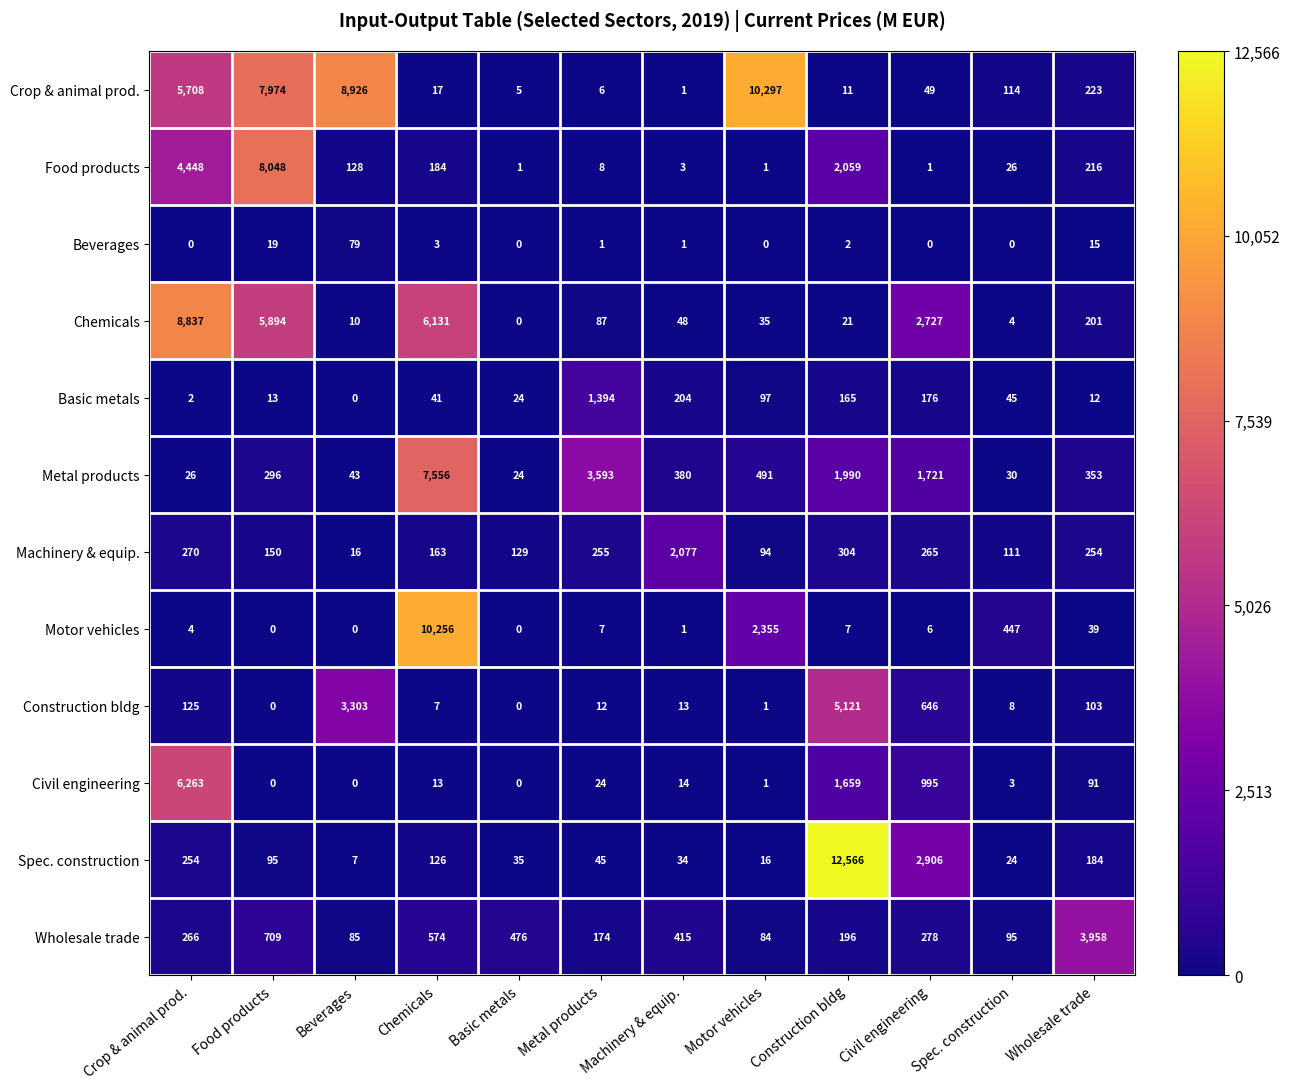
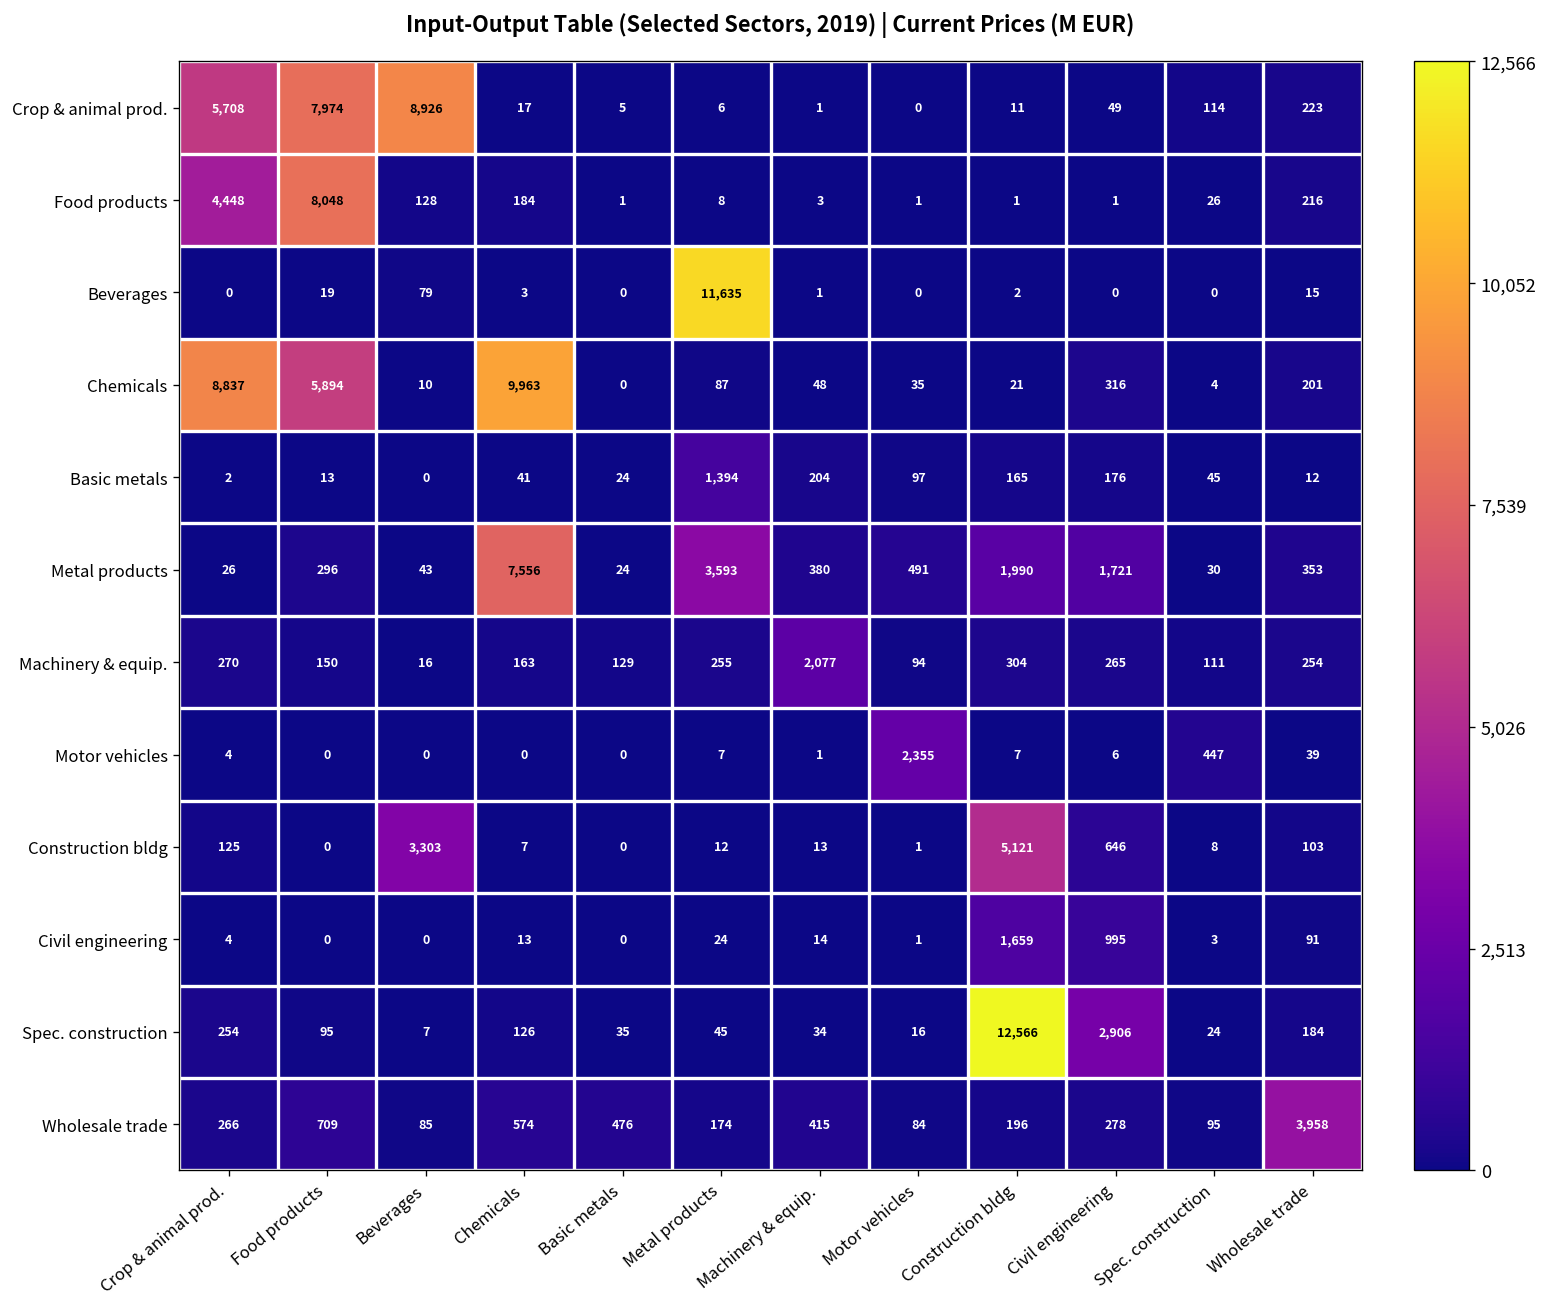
  {
    "Crop & animal prod.": {
      "Crop & animal prod.": "5,708",
      "Food products": "7,974",
      "Beverages": "8,926",
      "Chemicals": "17",
      "Basic metals": "5",
      "Metal products": "6",
      "Machinery & equip.": "1",
-     "Motor vehicles": "10,297",
+     "Motor vehicles": "0",
      "Construction bldg": "11",
      "Civil engineering": "49",
      "Spec. construction": "114",
      "Wholesale trade": "223"
    },
    "Food products": {
      "Crop & animal prod.": "4,448",
      "Food products": "8,048",
      "Beverages": "128",
      "Chemicals": "184",
      "Basic metals": "1",
      "Metal products": "8",
      "Machinery & equip.": "3",
      "Motor vehicles": "1",
-     "Construction bldg": "2,059",
+     "Construction bldg": "1",
      "Civil engineering": "1",
      "Spec. construction": "26",
      "Wholesale trade": "216"
    },
    "Beverages": {
      "Crop & animal prod.": "0",
      "Food products": "19",
      "Beverages": "79",
      "Chemicals": "3",
      "Basic metals": "0",
-     "Metal products": "1",
+     "Metal products": "11,635",
      "Machinery & equip.": "1",
      "Motor vehicles": "0",
      "Construction bldg": "2",
      "Civil engineering": "0",
      "Spec. construction": "0",
      "Wholesale trade": "15"
    },
    "Chemicals": {
      "Crop & animal prod.": "8,837",
      "Food products": "5,894",
      "Beverages": "10",
-     "Chemicals": "6,131",
+     "Chemicals": "9,963",
      "Basic metals": "0",
      "Metal products": "87",
      "Machinery & equip.": "48",
      "Motor vehicles": "35",
      "Construction bldg": "21",
-     "Civil engineering": "2,727",
+     "Civil engineering": "316",
      "Spec. construction": "4",
      "Wholesale trade": "201"
    },
    "Basic metals": {
      "Crop & animal prod.": "2",
      "Food products": "13",
      "Beverages": "0",
      "Chemicals": "41",
      "Basic metals": "24",
      "Metal products": "1,394",
      "Machinery & equip.": "204",
      "Motor vehicles": "97",
      "Construction bldg": "165",
      "Civil engineering": "176",
      "Spec. construction": "45",
      "Wholesale trade": "12"
    },
    "Metal products": {
      "Crop & animal prod.": "26",
      "Food products": "296",
      "Beverages": "43",
      "Chemicals": "7,556",
      "Basic metals": "24",
      "Metal products": "3,593",
      "Machinery & equip.": "380",
      "Motor vehicles": "491",
      "Construction bldg": "1,990",
      "Civil engineering": "1,721",
      "Spec. construction": "30",
      "Wholesale trade": "353"
    },
    "Machinery & equip.": {
      "Crop & animal prod.": "270",
      "Food products": "150",
      "Beverages": "16",
      "Chemicals": "163",
      "Basic metals": "129",
      "Metal products": "255",
      "Machinery & equip.": "2,077",
      "Motor vehicles": "94",
      "Construction bldg": "304",
      "Civil engineering": "265",
      "Spec. construction": "111",
      "Wholesale trade": "254"
    },
    "Motor vehicles": {
      "Crop & animal prod.": "4",
      "Food products": "0",
      "Beverages": "0",
-     "Chemicals": "10,256",
+     "Chemicals": "0",
      "Basic metals": "0",
      "Metal products": "7",
      "Machinery & equip.": "1",
      "Motor vehicles": "2,355",
      "Construction bldg": "7",
      "Civil engineering": "6",
      "Spec. construction": "447",
      "Wholesale trade": "39"
    },
    "Construction bldg": {
      "Crop & animal prod.": "125",
      "Food products": "0",
      "Beverages": "3,303",
      "Chemicals": "7",
      "Basic metals": "0",
      "Metal products": "12",
      "Machinery & equip.": "13",
      "Motor vehicles": "1",
      "Construction bldg": "5,121",
      "Civil engineering": "646",
      "Spec. construction": "8",
      "Wholesale trade": "103"
    },
    "Civil engineering": {
-     "Crop & animal prod.": "6,263",
+     "Crop & animal prod.": "4",
      "Food products": "0",
      "Beverages": "0",
      "Chemicals": "13",
      "Basic metals": "0",
      "Metal products": "24",
      "Machinery & equip.": "14",
      "Motor vehicles": "1",
      "Construction bldg": "1,659",
      "Civil engineering": "995",
      "Spec. construction": "3",
      "Wholesale trade": "91"
    },
    "Spec. construction": {
      "Crop & animal prod.": "254",
      "Food products": "95",
      "Beverages": "7",
      "Chemicals": "126",
      "Basic metals": "35",
      "Metal products": "45",
      "Machinery & equip.": "34",
      "Motor vehicles": "16",
      "Construction bldg": "12,566",
      "Civil engineering": "2,906",
      "Spec. construction": "24",
      "Wholesale trade": "184"
    },
    "Wholesale trade": {
      "Crop & animal prod.": "266",
      "Food products": "709",
      "Beverages": "85",
      "Chemicals": "574",
      "Basic metals": "476",
      "Metal products": "174",
      "Machinery & equip.": "415",
      "Motor vehicles": "84",
      "Construction bldg": "196",
      "Civil engineering": "278",
      "Spec. construction": "95",
      "Wholesale trade": "3,958"
    }
  }
